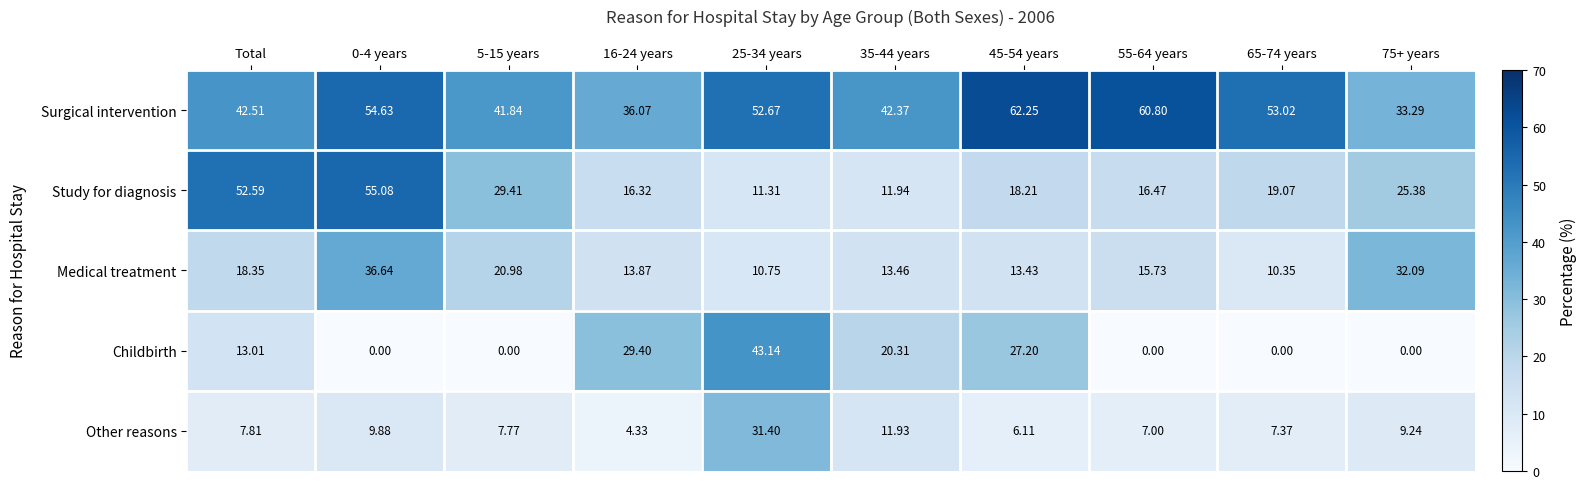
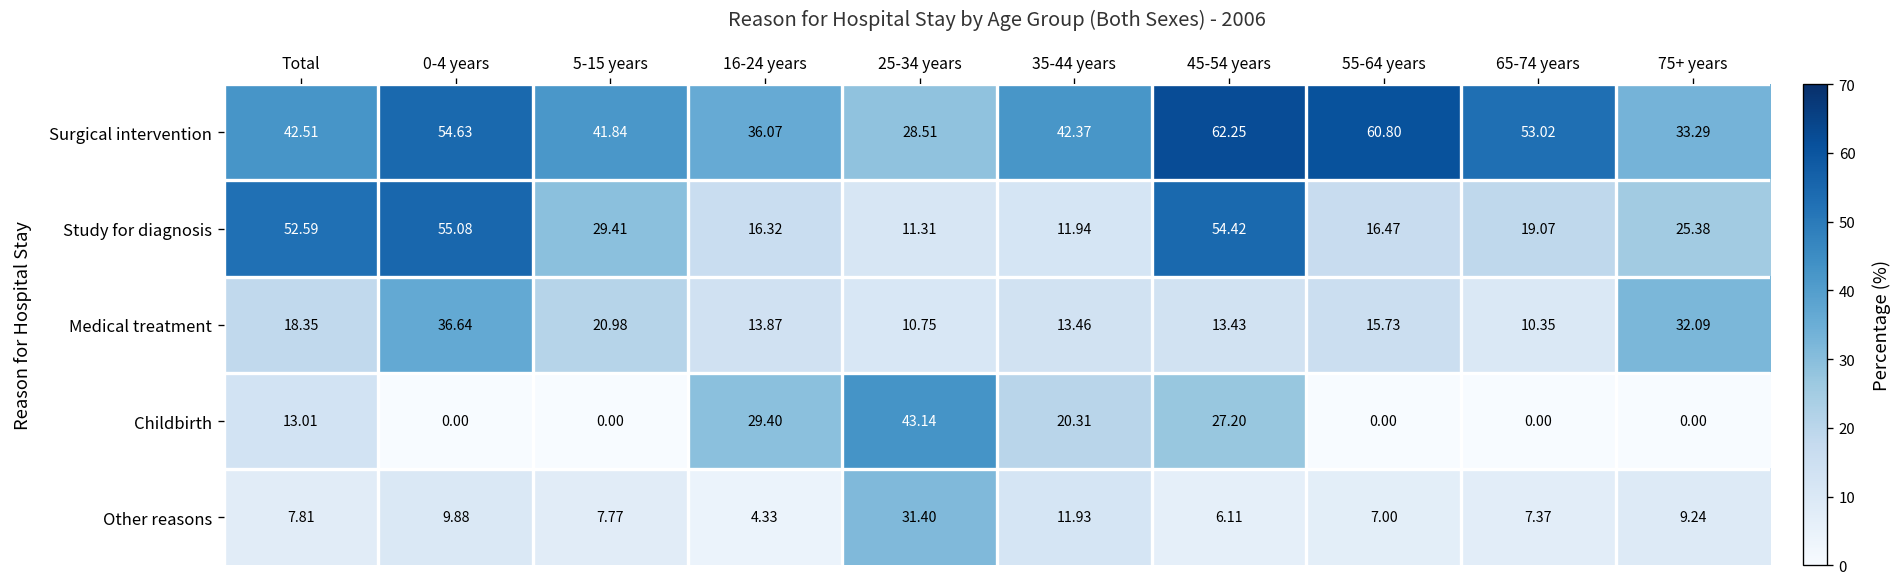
  {
    "Surgical intervention": {
      "Total": 42.51,
      "0-4 years": 54.63,
      "5-15 years": 41.84,
      "16-24 years": 36.07,
-     "25-34 years": 52.67,
+     "25-34 years": 28.51,
      "35-44 years": 42.37,
      "45-54 years": 62.25,
      "55-64 years": 60.80,
      "65-74 years": 53.02,
      "75+ years": 33.29
    },
    "Study for diagnosis": {
      "Total": 52.59,
      "0-4 years": 55.08,
      "5-15 years": 29.41,
      "16-24 years": 16.32,
      "25-34 years": 11.31,
      "35-44 years": 11.94,
-     "45-54 years": 18.21,
+     "45-54 years": 54.42,
      "55-64 years": 16.47,
      "65-74 years": 19.07,
      "75+ years": 25.38
    },
    "Medical treatment": {
      "Total": 18.35,
      "0-4 years": 36.64,
      "5-15 years": 20.98,
      "16-24 years": 13.87,
      "25-34 years": 10.75,
      "35-44 years": 13.46,
      "45-54 years": 13.43,
      "55-64 years": 15.73,
      "65-74 years": 10.35,
      "75+ years": 32.09
    },
    "Childbirth": {
      "Total": 13.01,
      "0-4 years": 0.00,
      "5-15 years": 0.00,
      "16-24 years": 29.40,
      "25-34 years": 43.14,
      "35-44 years": 20.31,
      "45-54 years": 27.20,
      "55-64 years": 0.00,
      "65-74 years": 0.00,
      "75+ years": 0.00
    },
    "Other reasons": {
      "Total": 7.81,
      "0-4 years": 9.88,
      "5-15 years": 7.77,
      "16-24 years": 4.33,
      "25-34 years": 31.40,
      "35-44 years": 11.93,
      "45-54 years": 6.11,
      "55-64 years": 7.00,
      "65-74 years": 7.37,
      "75+ years": 9.24
    }
  }
